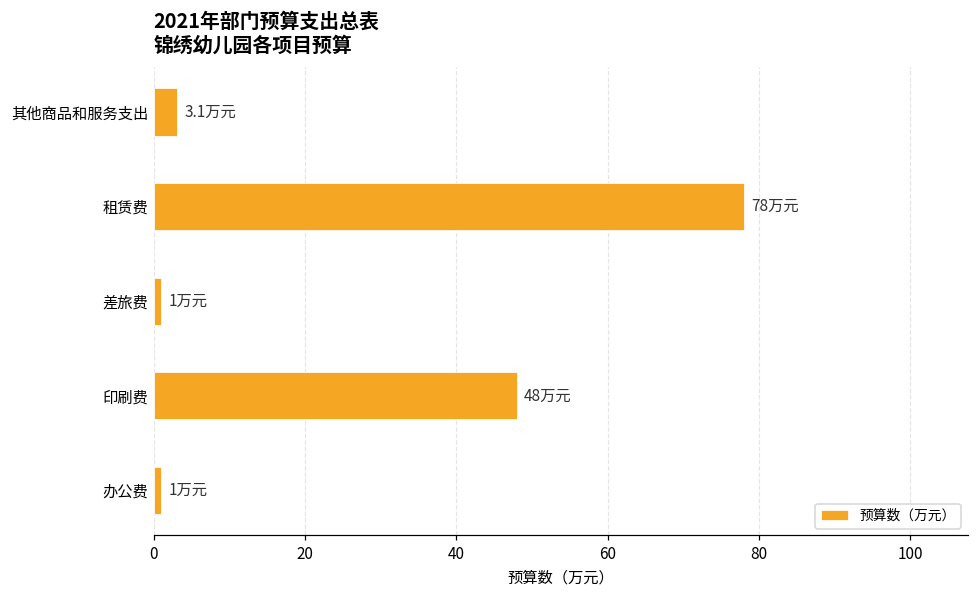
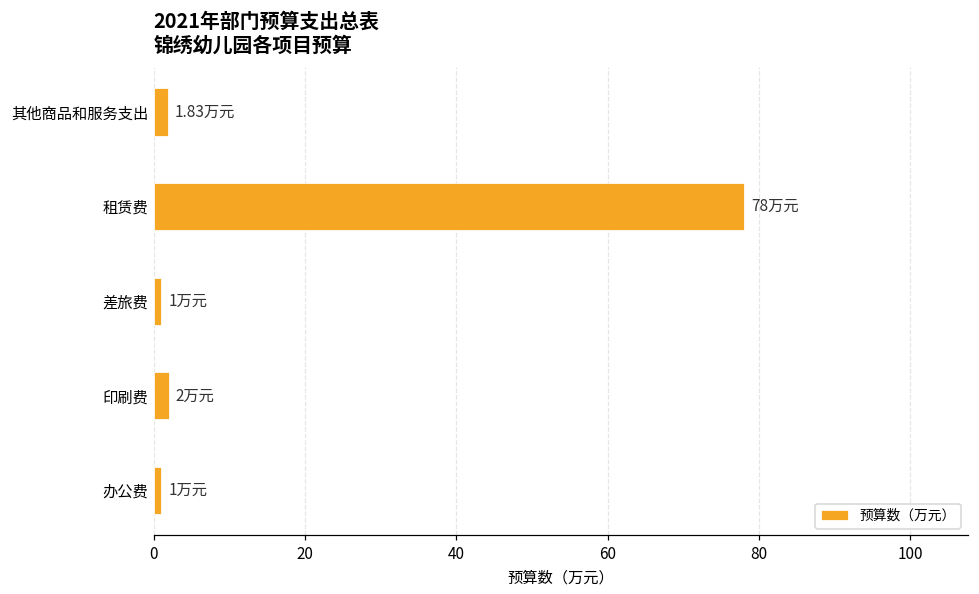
  {
-   "其他商品和服务支出": 3.1,
+   "其他商品和服务支出": 1.83,
    "租赁费": 78,
    "差旅费": 1,
-   "印刷费": 48,
+   "印刷费": 2,
    "办公费": 1
  }
